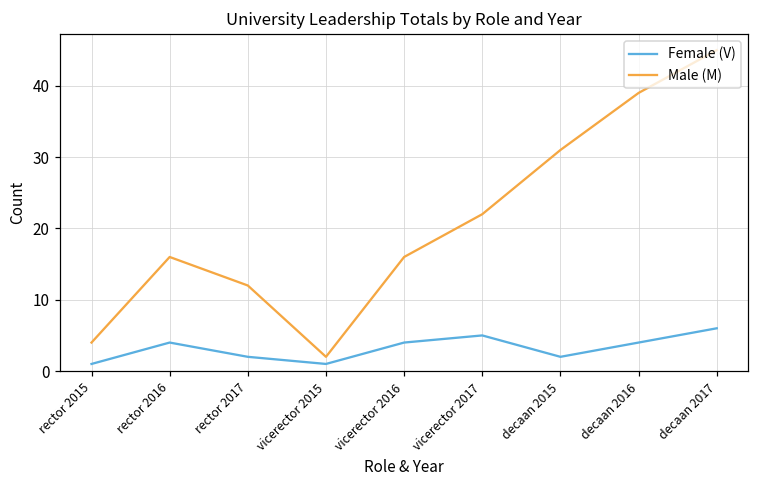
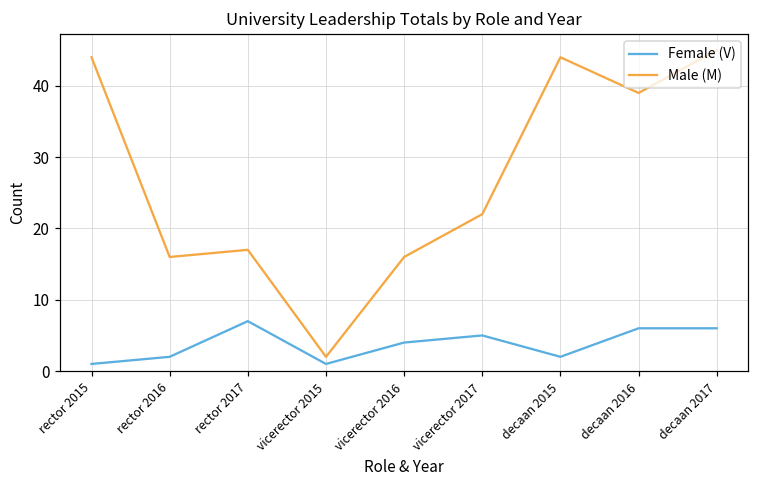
  {
    "Female (V)": {
      "rector 2015": 1,
-     "rector 2016": 4,
-     "rector 2017": 2,
+     "rector 2016": 2,
+     "rector 2017": 7,
      "vicerector 2015": 1,
      "vicerector 2016": 4,
      "vicerector 2017": 5,
      "decaan 2015": 2,
-     "decaan 2016": 4,
+     "decaan 2016": 6,
      "decaan 2017": 6
    },
    "Male (M)": {
-     "rector 2015": 4,
+     "rector 2015": 44,
      "rector 2016": 16,
-     "rector 2017": 12,
+     "rector 2017": 17,
      "vicerector 2015": 2,
      "vicerector 2016": 16,
      "vicerector 2017": 22,
-     "decaan 2015": 31,
+     "decaan 2015": 44,
      "decaan 2016": 39
    }
  }
